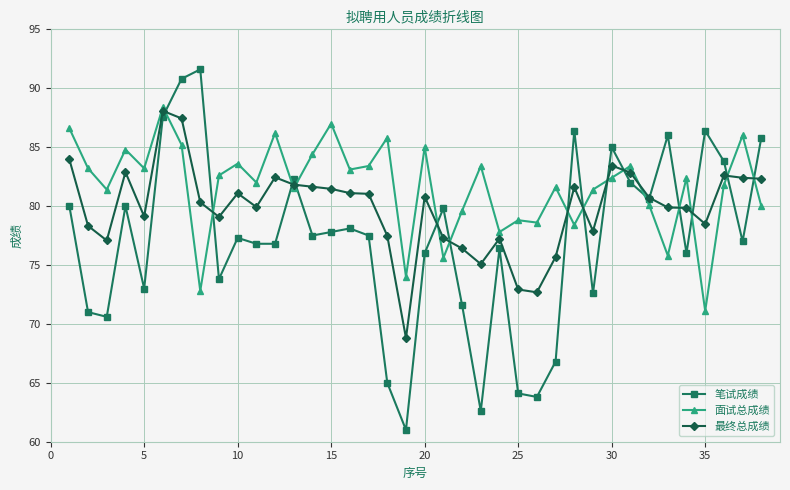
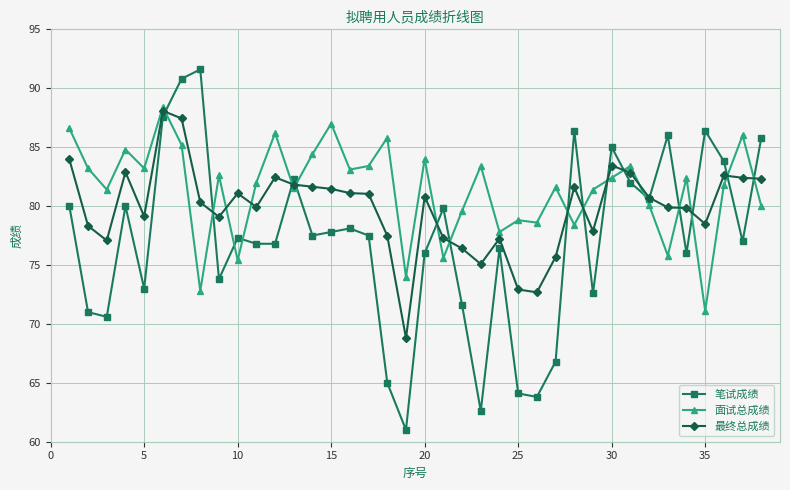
  {
    "面试总成绩": {
      "5": 83.2,
-     "10": 83.6,
+     "10": 75.4,
      "15": 87.0,
-     "20": 85,
+     "20": 84,
      "25": 78.8,
      "30": 82.4,
      "35": 71.1
    }
  }
